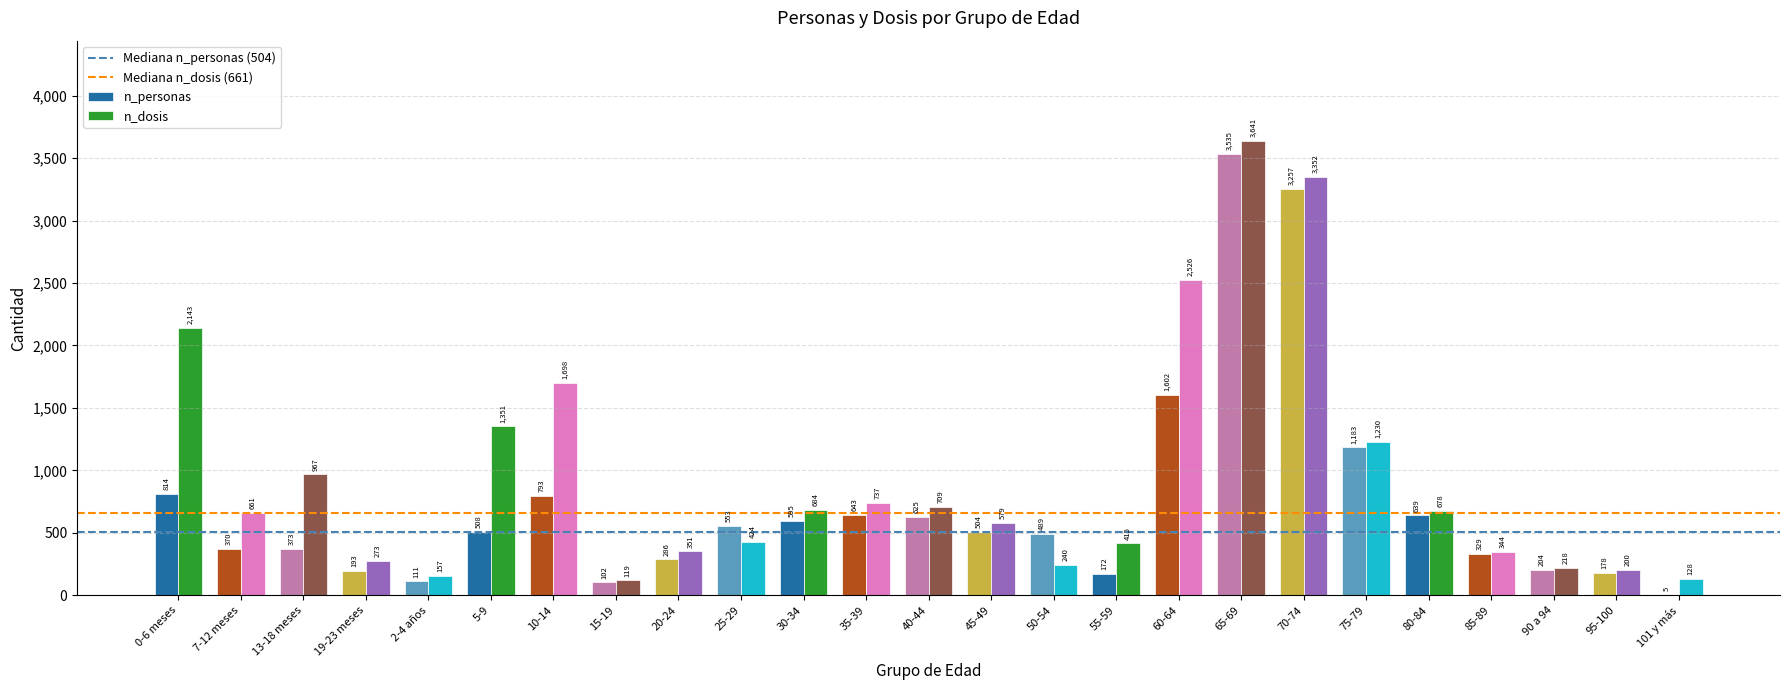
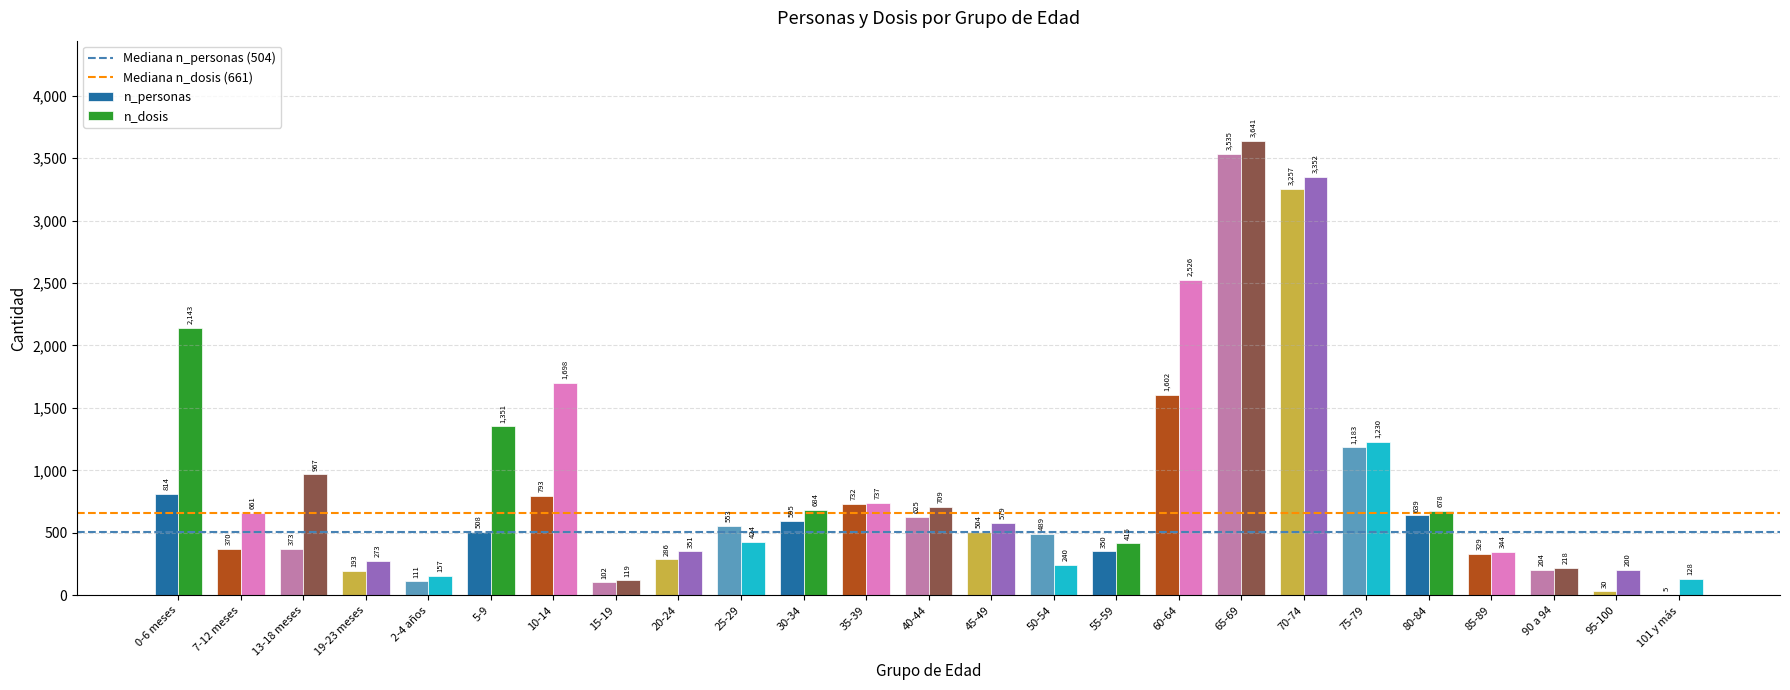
  {
    "n_personas": {
      "0-6 meses": "814",
      "7-12 meses": "370",
      "13-18 meses": "373",
      "19-23 meses": "193",
      "2-4 años": "111",
      "5-9": "508",
      "10-14": "793",
      "15-19": "102",
      "20-24": "286",
      "25-29": "553",
      "30-34": "595",
-     "35-39": "643",
+     "35-39": "732",
      "40-44": "625",
      "45-49": "504",
      "50-54": "489",
-     "55-59": "172",
+     "55-59": "350",
      "60-64": "1,602",
      "65-69": "3,535",
      "70-74": "3,257",
      "75-79": "1,183",
      "80-84": "639",
      "85-89": "329",
      "90 a 94": "204",
-     "95-100": "178",
+     "95-100": "30",
      "101 y más": "5"
    },
    "n_dosis": {
      "0-6 meses": "2,143",
      "7-12 meses": "661",
      "13-18 meses": "967",
      "19-23 meses": "273",
      "2-4 años": "157",
      "5-9": "1,351",
      "10-14": "1,698",
      "15-19": "119",
      "20-24": "351",
      "25-29": "424",
      "30-34": "684",
      "35-39": "737",
      "40-44": "709",
      "45-49": "579",
      "50-54": "240",
      "55-59": "415",
      "60-64": "2,526",
      "65-69": "3,641",
      "70-74": "3,352",
      "75-79": "1,230",
      "80-84": "678",
      "85-89": "344",
      "90 a 94": "218",
      "95-100": "200",
      "101 y más": "128"
    }
  }
